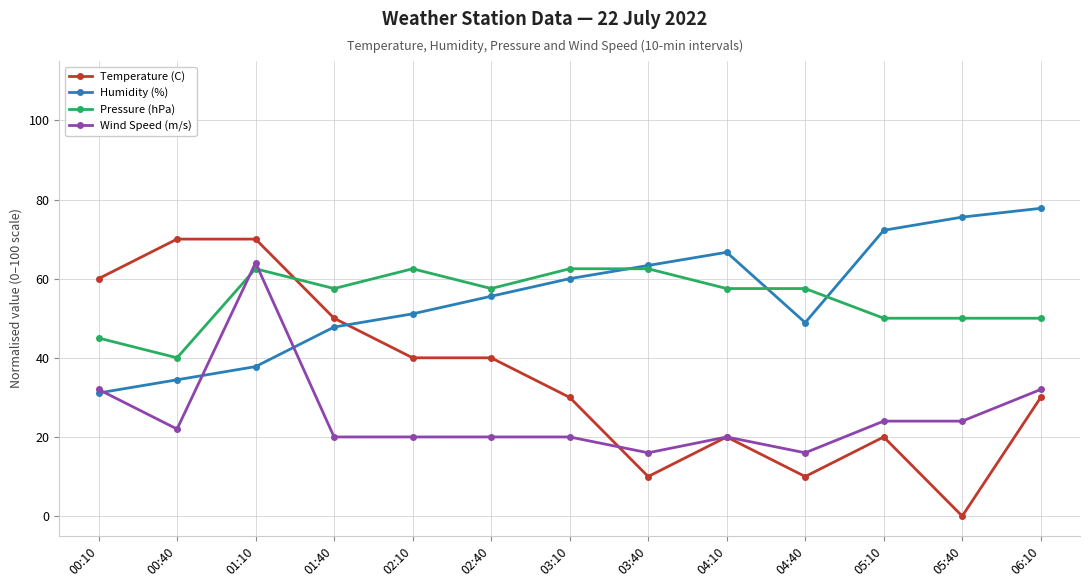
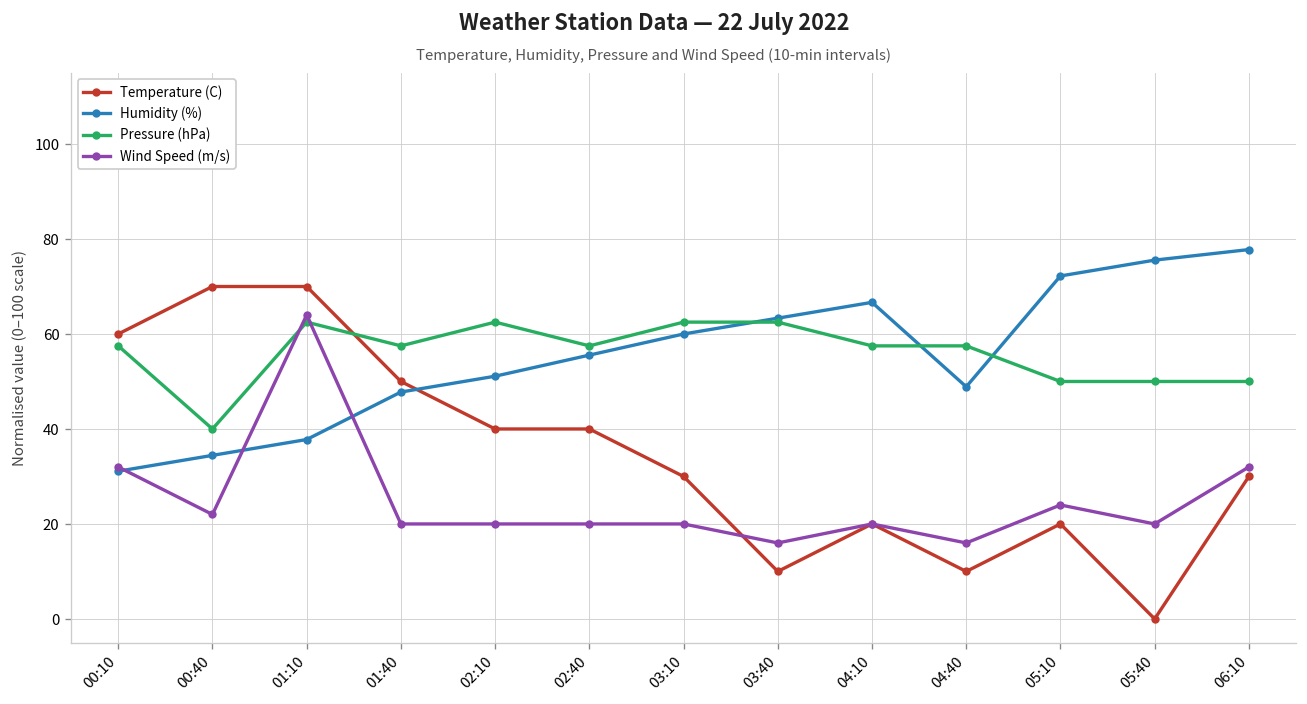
  {
    "Temperature (C)": {
      "00:10": 60,
      "00:40": 70,
      "01:10": 70,
      "01:40": 50,
      "02:10": 40,
      "02:40": 40,
      "03:10": 30,
      "03:40": 10,
      "04:40": 10,
      "05:10": 20,
      "05:40": 0,
      "06:10": 30
    },
    "Humidity (%)": {
      "00:10": 31,
      "00:40": 34,
      "01:10": 38,
      "01:40": 48,
      "02:10": 51,
      "02:40": 56,
      "03:10": 60,
      "03:40": 63,
      "04:10": 67,
      "04:40": 49,
      "05:10": 72,
      "05:40": 76,
      "06:10": 78
    },
    "Pressure (hPa)": {
-     "00:10": 45,
+     "00:10": 57,
      "00:40": 40,
      "01:10": 63,
      "01:40": 57,
      "02:10": 63,
      "02:40": 57,
      "03:10": 63,
      "03:40": 63,
      "04:10": 57,
      "04:40": 57,
      "05:10": 50,
      "05:40": 50,
      "06:10": 50
    },
    "Wind Speed (m/s)": {
      "00:10": 32,
      "00:40": 22,
      "01:10": 64,
      "01:40": 20,
      "02:10": 20,
      "02:40": 20,
      "03:10": 20,
      "03:40": 16,
      "04:40": 16,
      "05:10": 24,
-     "05:40": 24,
+     "05:40": 20,
      "06:10": 32
    }
  }
